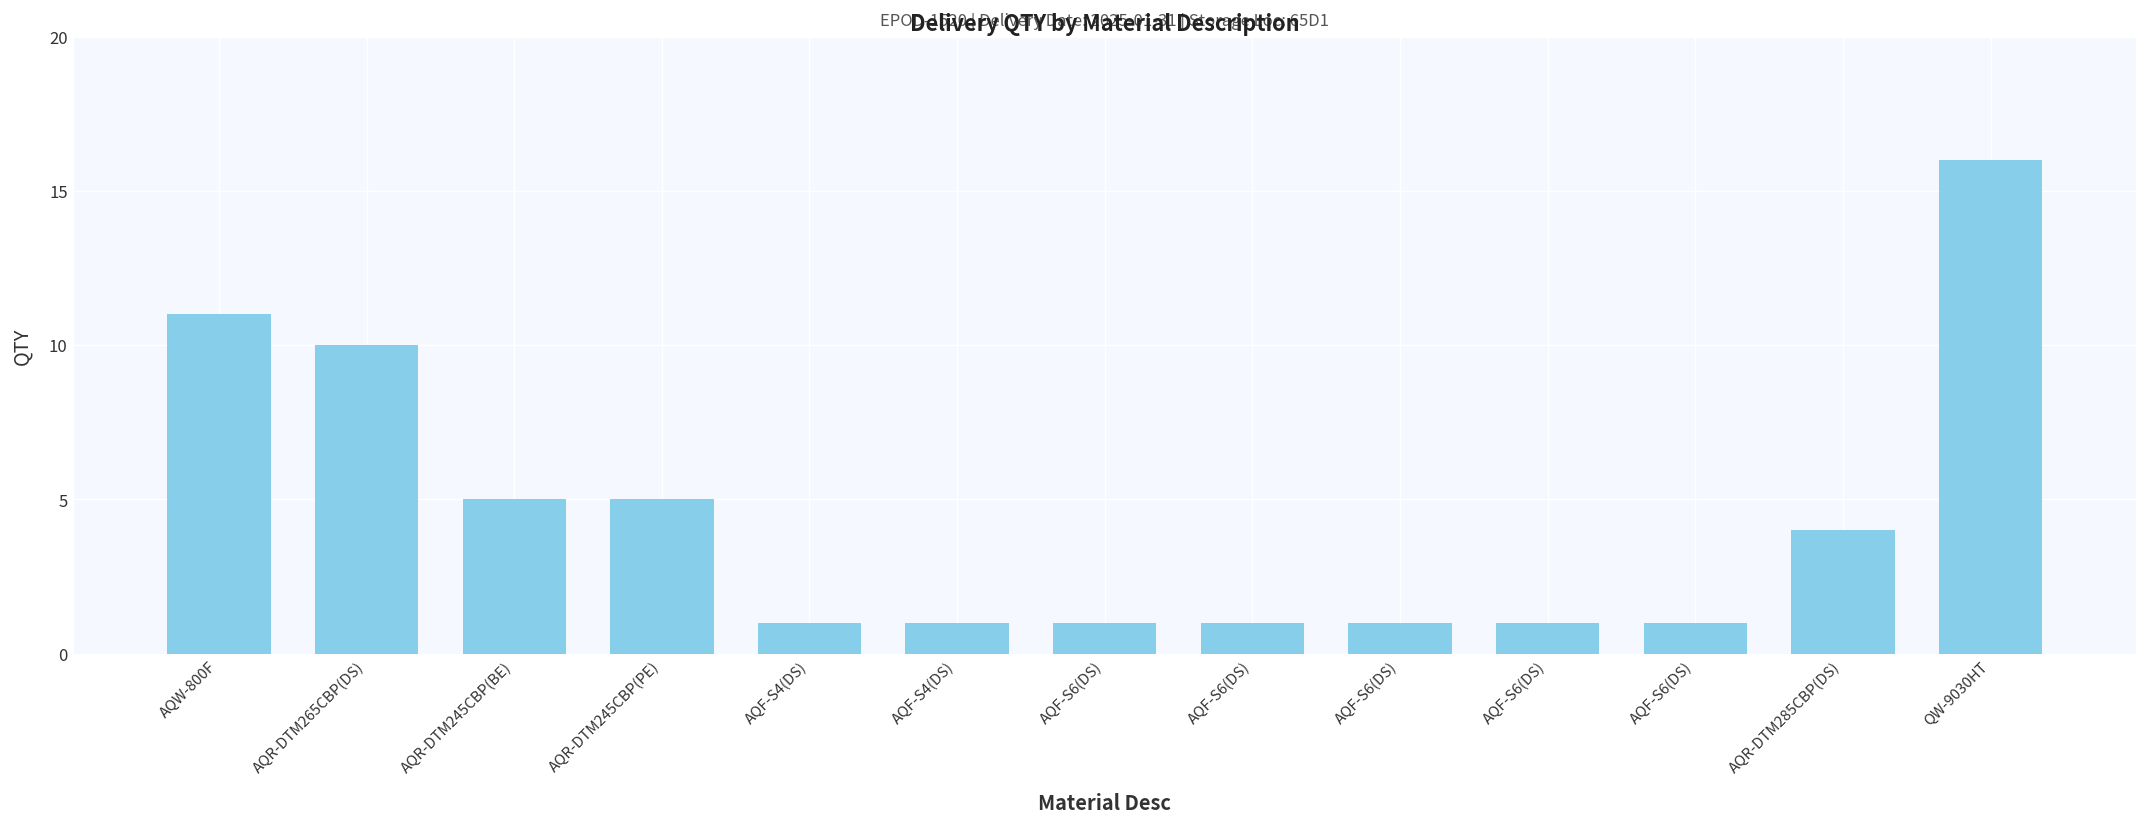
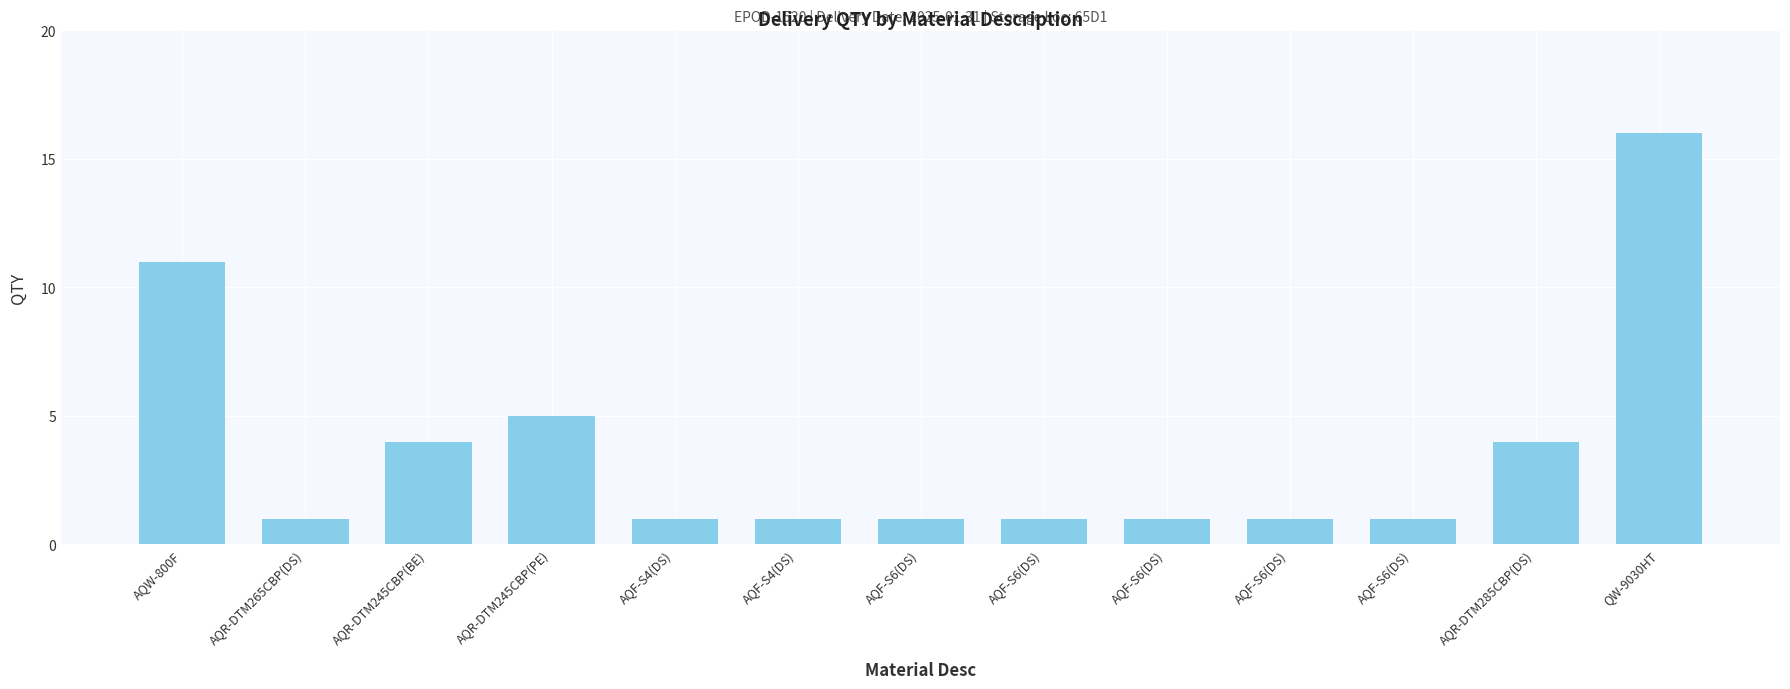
  {
    "AQW-800F": 11,
-   "AQR-DTM265CBP(DS)": 10,
-   "AQR-DTM245CBP(BE)": 5,
+   "AQR-DTM265CBP(DS)": 1,
+   "AQR-DTM245CBP(BE)": 4,
    "AQR-DTM245CBP(PE)": 5,
    "AQR-DTM285CBP(DS)": 4,
    "QW-9030HT": 16
  }
